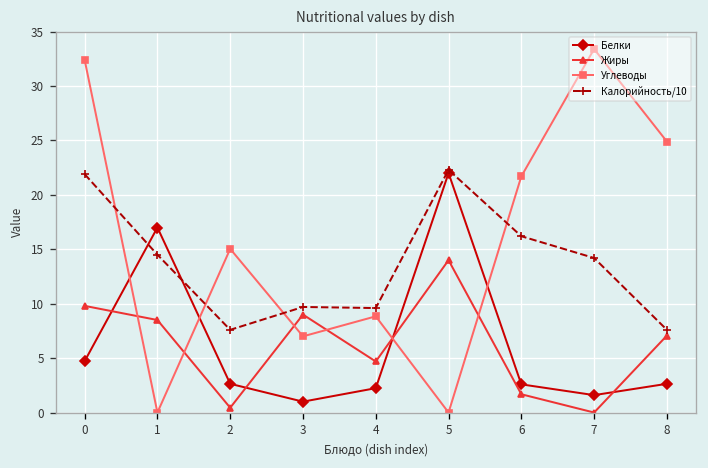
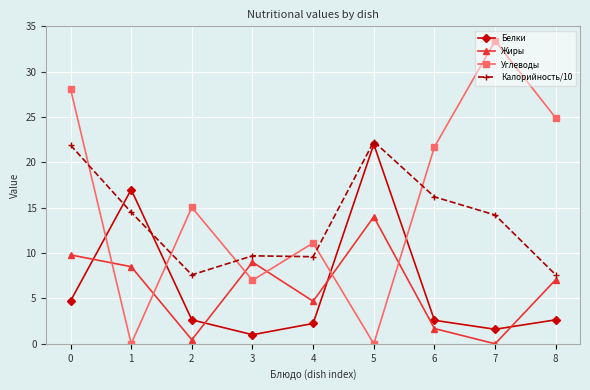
  {
    "Жиры": {
      "0": 10,
      "1": 9,
      "2": 0,
      "3": 9,
      "4": 5,
      "5": 14,
      "6": 2,
      "7": 0,
      "8": 7
    },
    "Углеводы": {
-     "0": 32,
+     "0": 28,
      "1": 0,
      "2": 15,
      "3": 7,
-     "4": 9,
+     "4": 11,
      "5": 0,
      "6": 22,
      "8": 25
    }
  }
